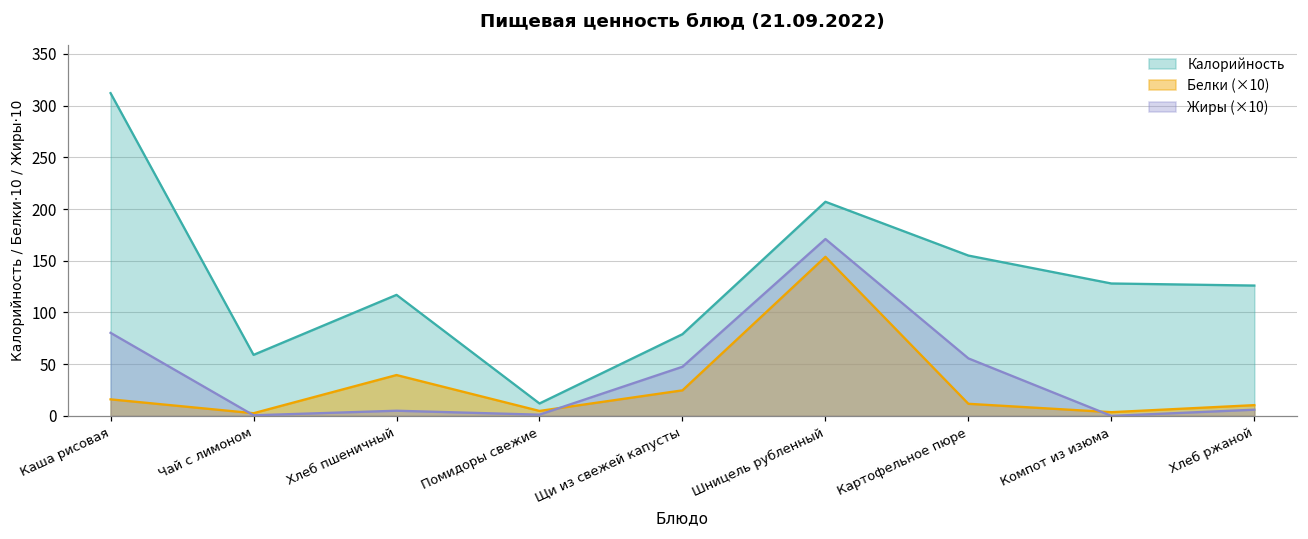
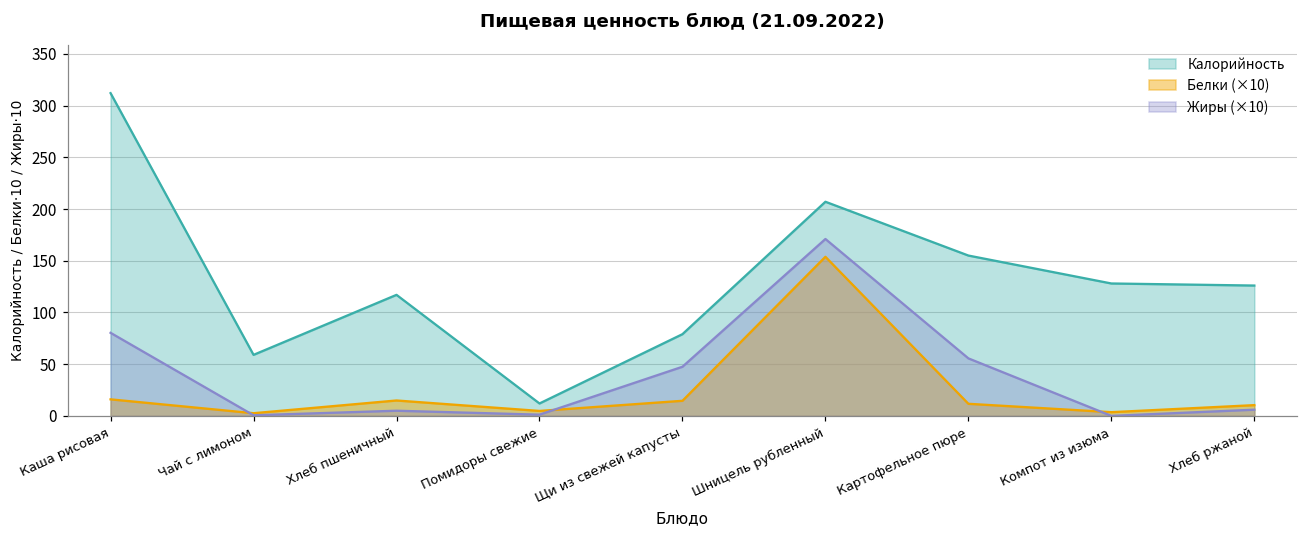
  {
    "Белки (×10)": {
      "Каша рисовая": 20,
-     "Хлеб пшеничный": 40,
+     "Хлеб пшеничный": 10,
      "Помидоры свежие": 0,
-     "Щи из свежей капусты": 20,
+     "Щи из свежей капусты": 10,
      "Шницель рубленный": 150,
      "Картофельное пюре": 10,
      "Компот из изюма": 0,
      "Хлеб ржаной": 10
    }
  }
